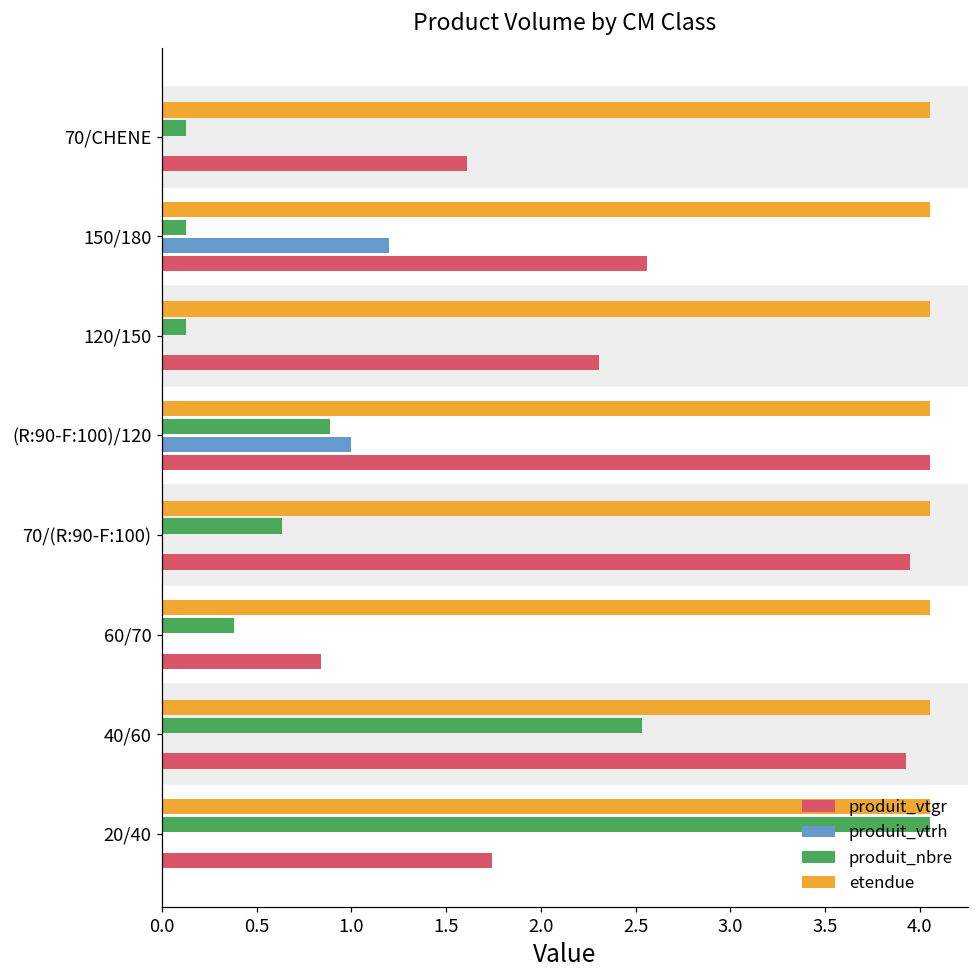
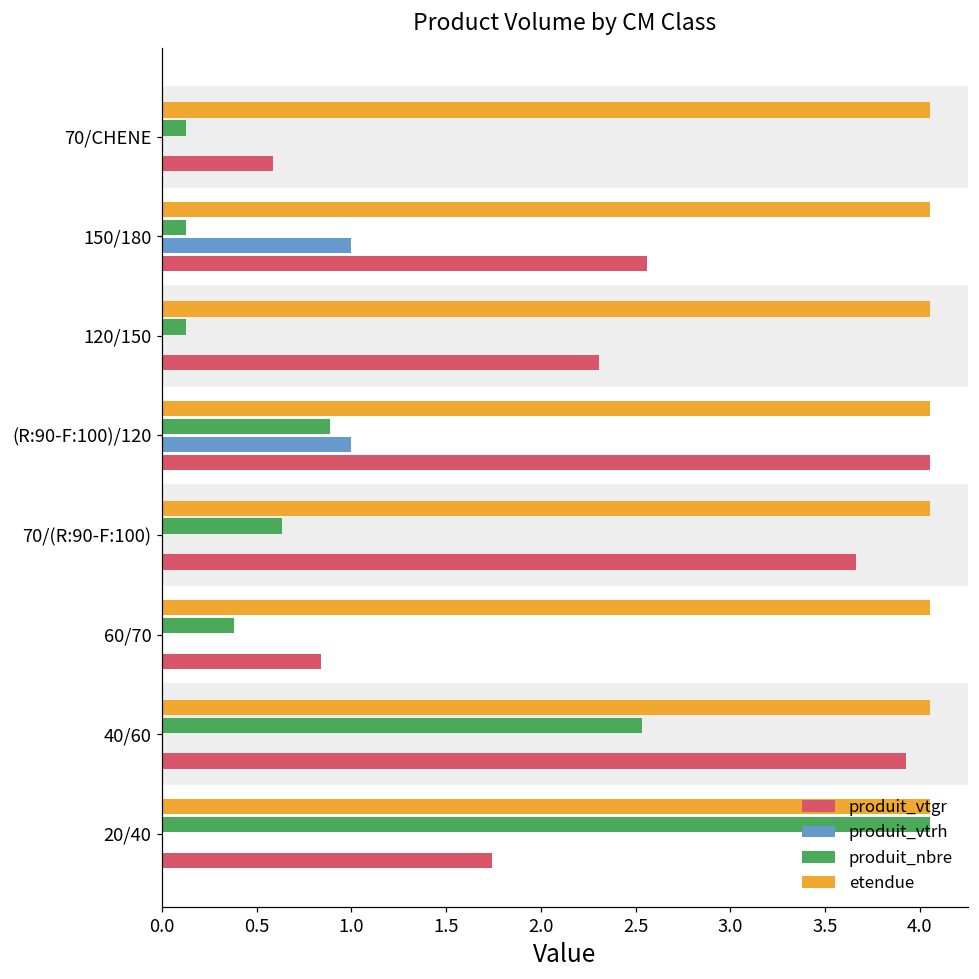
  {
    "produit_vtgr": {
-     "70/CHENE": 1.61,
+     "70/CHENE": 0.59,
      "150/180": 2.56,
      "120/150": 2.31,
      "(R:90-F:100)/120": 4.05,
-     "70/(R:90-F:100)": 3.95,
+     "70/(R:90-F:100)": 3.66,
      "60/70": 0.84,
      "40/60": 3.93,
      "20/40": 1.74
    },
    "produit_vtrh": {
      "70/CHENE": 0.0,
-     "150/180": 1.2,
+     "150/180": 1.0,
      "120/150": 0.0,
      "(R:90-F:100)/120": 1.0,
      "70/(R:90-F:100)": 0.0,
      "60/70": 0.0,
      "40/60": 0.0,
      "20/40": 0.0
    },
    "produit_nbre": {
      "70/CHENE": 0.13,
      "150/180": 0.13,
      "120/150": 0.13,
      "(R:90-F:100)/120": 0.89,
      "70/(R:90-F:100)": 0.63,
      "60/70": 0.38,
      "40/60": 2.53,
      "20/40": 4.05
    },
    "etendue": {
      "70/CHENE": 4.05,
      "150/180": 4.05,
      "120/150": 4.05,
      "(R:90-F:100)/120": 4.05,
      "70/(R:90-F:100)": 4.05,
      "60/70": 4.05,
      "40/60": 4.05,
      "20/40": 4.05
    }
  }
